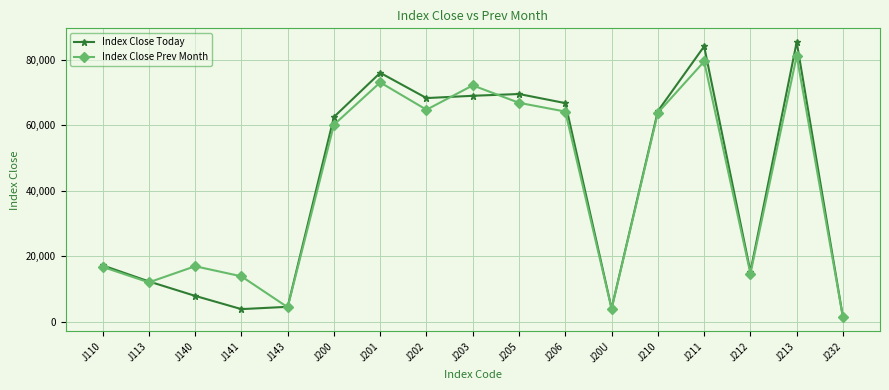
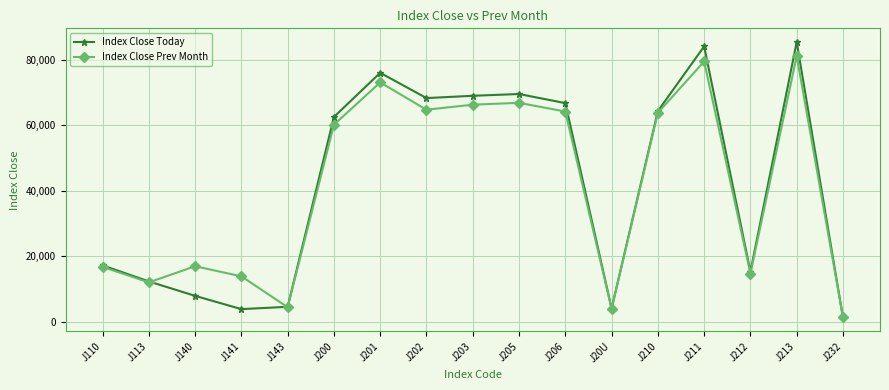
  {
    "Index Close Today": {
      "J140": "8,000",
      "J141": "4,000",
      "J200": "62,000",
      "J201": "76,000",
      "J202": "68,000",
      "J203": "69,000",
      "J205": "69,000",
      "J206": "67,000",
      "J211": "84,000",
      "J213": "85,000"
    },
    "Index Close Prev Month": {
      "J140": "17,000",
      "J141": "14,000",
      "J200": "60,000",
      "J201": "73,000",
      "J202": "65,000",
-     "J203": "72,000",
+     "J203": "66,000",
      "J205": "67,000",
      "J206": "64,000",
      "J211": "79,000",
      "J213": "81,000"
    }
  }
